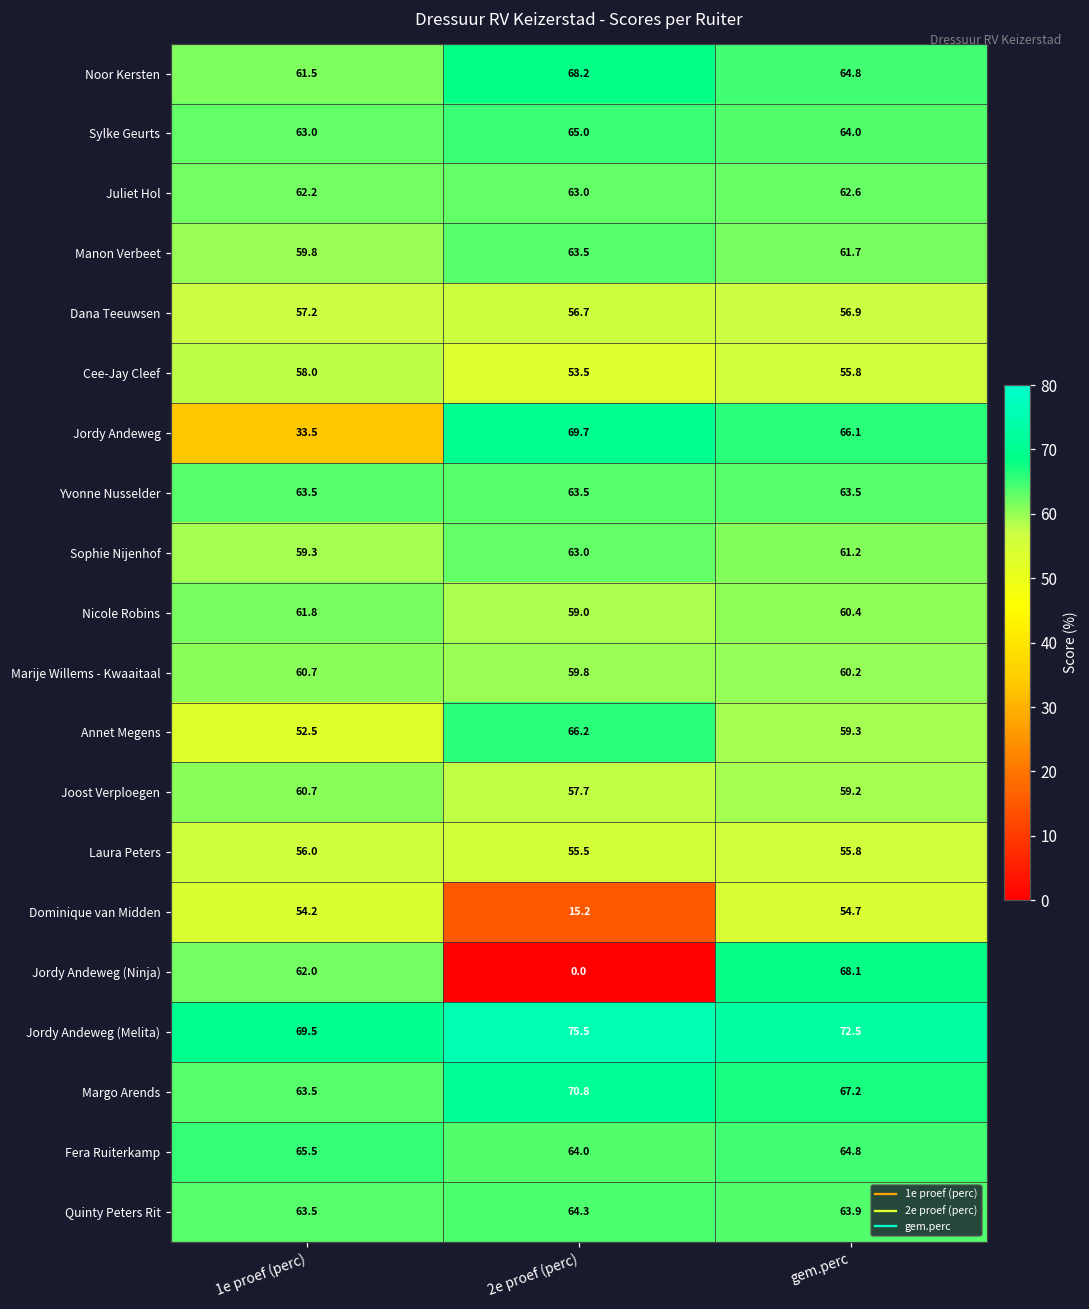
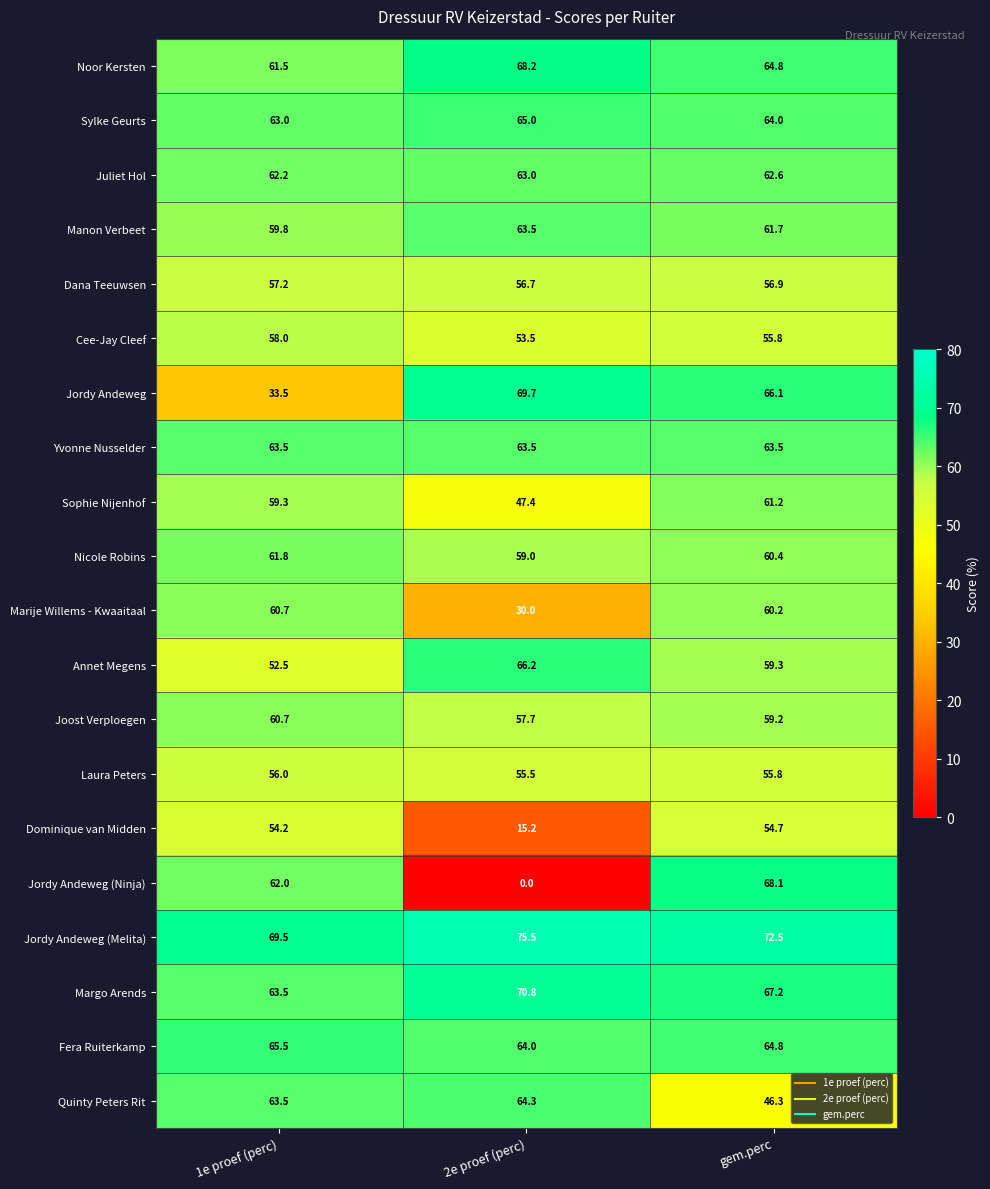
  {
    "Noor Kersten": {
      "1e proef (perc)": 61.5,
      "2e proef (perc)": 68.2,
      "gem.perc": 64.8
    },
    "Sylke Geurts": {
      "1e proef (perc)": 63.0,
      "2e proef (perc)": 65.0,
      "gem.perc": 64.0
    },
    "Juliet Hol": {
      "1e proef (perc)": 62.2,
      "2e proef (perc)": 63.0,
      "gem.perc": 62.6
    },
    "Manon Verbeet": {
      "1e proef (perc)": 59.8,
      "2e proef (perc)": 63.5,
      "gem.perc": 61.7
    },
    "Dana Teeuwsen": {
      "1e proef (perc)": 57.2,
      "2e proef (perc)": 56.7,
      "gem.perc": 56.9
    },
    "Cee-Jay Cleef": {
      "1e proef (perc)": 58.0,
      "2e proef (perc)": 53.5,
      "gem.perc": 55.8
    },
    "Jordy Andeweg": {
      "1e proef (perc)": 33.5,
      "2e proef (perc)": 69.7,
      "gem.perc": 66.1
    },
    "Yvonne Nusselder": {
      "1e proef (perc)": 63.5,
      "2e proef (perc)": 63.5,
      "gem.perc": 63.5
    },
    "Sophie Nijenhof": {
      "1e proef (perc)": 59.3,
-     "2e proef (perc)": 63.0,
+     "2e proef (perc)": 47.4,
      "gem.perc": 61.2
    },
    "Nicole Robins": {
      "1e proef (perc)": 61.8,
      "2e proef (perc)": 59.0,
      "gem.perc": 60.4
    },
    "Marije Willems - Kwaaitaal": {
      "1e proef (perc)": 60.7,
-     "2e proef (perc)": 59.8,
+     "2e proef (perc)": 30.0,
      "gem.perc": 60.2
    },
    "Annet Megens": {
      "1e proef (perc)": 52.5,
      "2e proef (perc)": 66.2,
      "gem.perc": 59.3
    },
    "Joost Verploegen": {
      "1e proef (perc)": 60.7,
      "2e proef (perc)": 57.7,
      "gem.perc": 59.2
    },
    "Laura Peters": {
      "1e proef (perc)": 56.0,
      "2e proef (perc)": 55.5,
      "gem.perc": 55.8
    },
    "Dominique van Midden": {
      "1e proef (perc)": 54.2,
      "2e proef (perc)": 15.2,
      "gem.perc": 54.7
    },
    "Jordy Andeweg (Ninja)": {
      "1e proef (perc)": 62.0,
      "2e proef (perc)": 0.0,
      "gem.perc": 68.1
    },
    "Jordy Andeweg (Melita)": {
      "1e proef (perc)": 69.5,
      "2e proef (perc)": 75.5,
      "gem.perc": 72.5
    },
    "Margo Arends": {
      "1e proef (perc)": 63.5,
      "2e proef (perc)": 70.8,
      "gem.perc": 67.2
    },
    "Fera Ruiterkamp": {
      "1e proef (perc)": 65.5,
      "2e proef (perc)": 64.0,
      "gem.perc": 64.8
    },
    "Quinty Peters Rit": {
      "1e proef (perc)": 63.5,
      "2e proef (perc)": 64.3,
-     "gem.perc": 63.9
+     "gem.perc": 46.3
    }
  }
